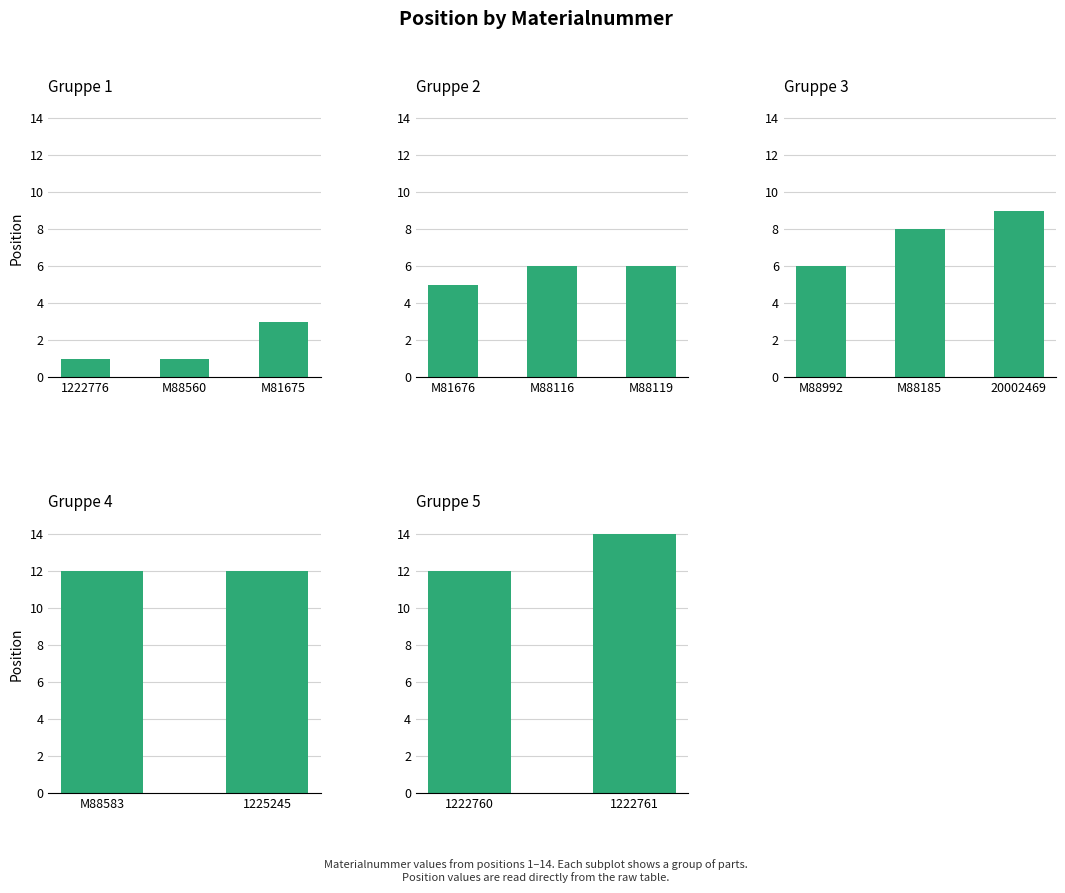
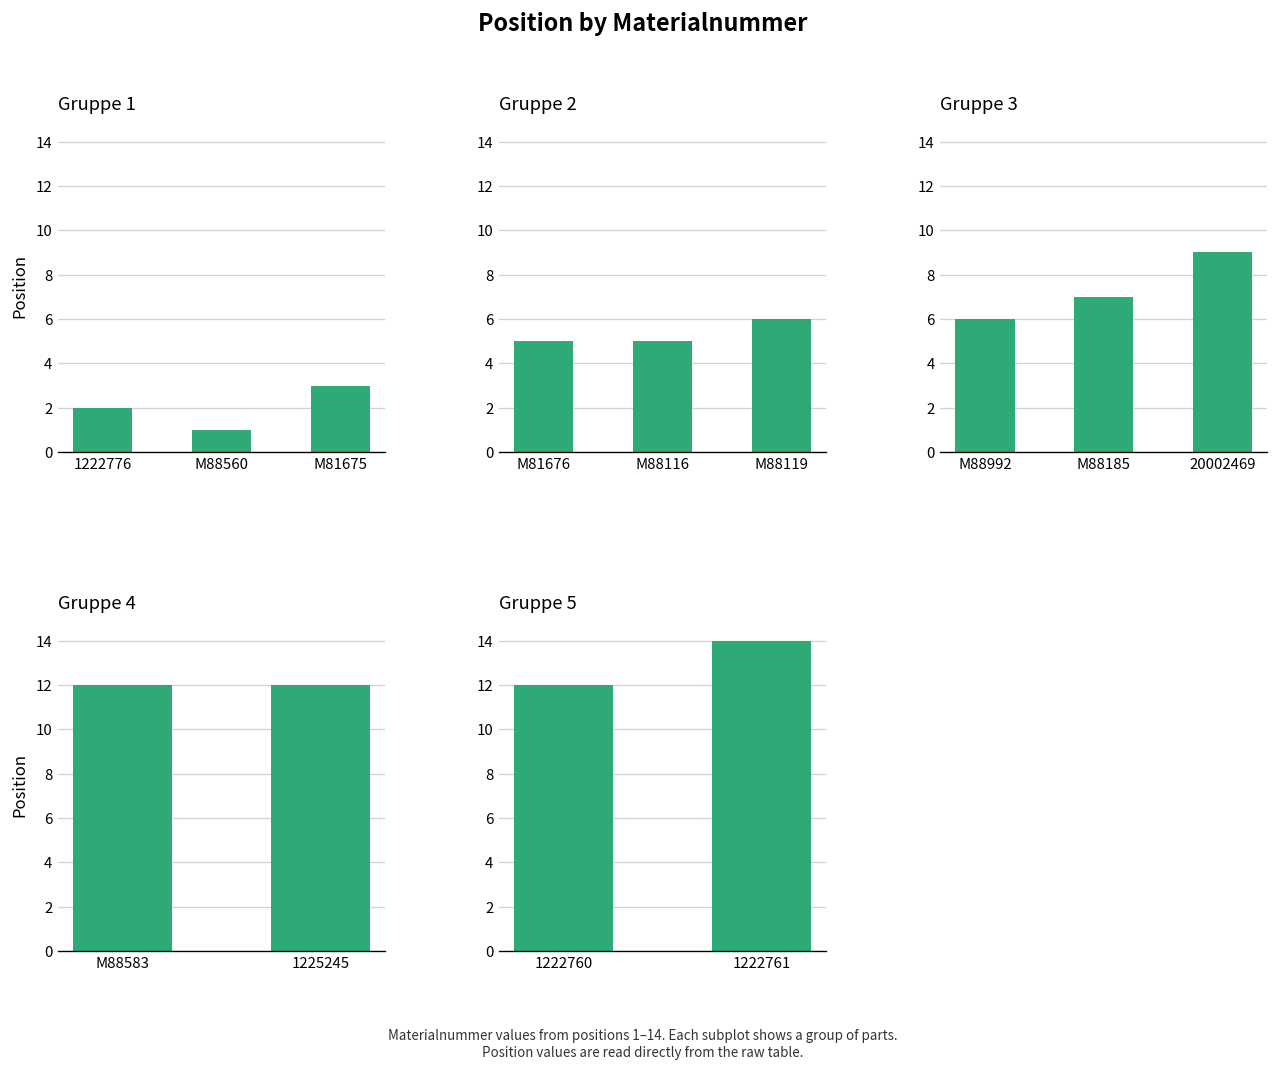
  {
    "Gruppe 1": {
-     "1222776": 1,
+     "1222776": 2,
      "M88560": 1,
      "M81675": 3
    },
    "Gruppe 2": {
      "M81676": 5,
-     "M88116": 6,
+     "M88116": 5,
      "M88119": 6
    },
    "Gruppe 3": {
      "M88992": 6,
-     "M88185": 8,
+     "M88185": 7,
      "20002469": 9
    },
    "Gruppe 4": {
      "M88583": 12.0,
      "1225245": 12.0
    },
    "Gruppe 5": {
      "1222760": 12.0,
      "1222761": 14.0
    }
  }
